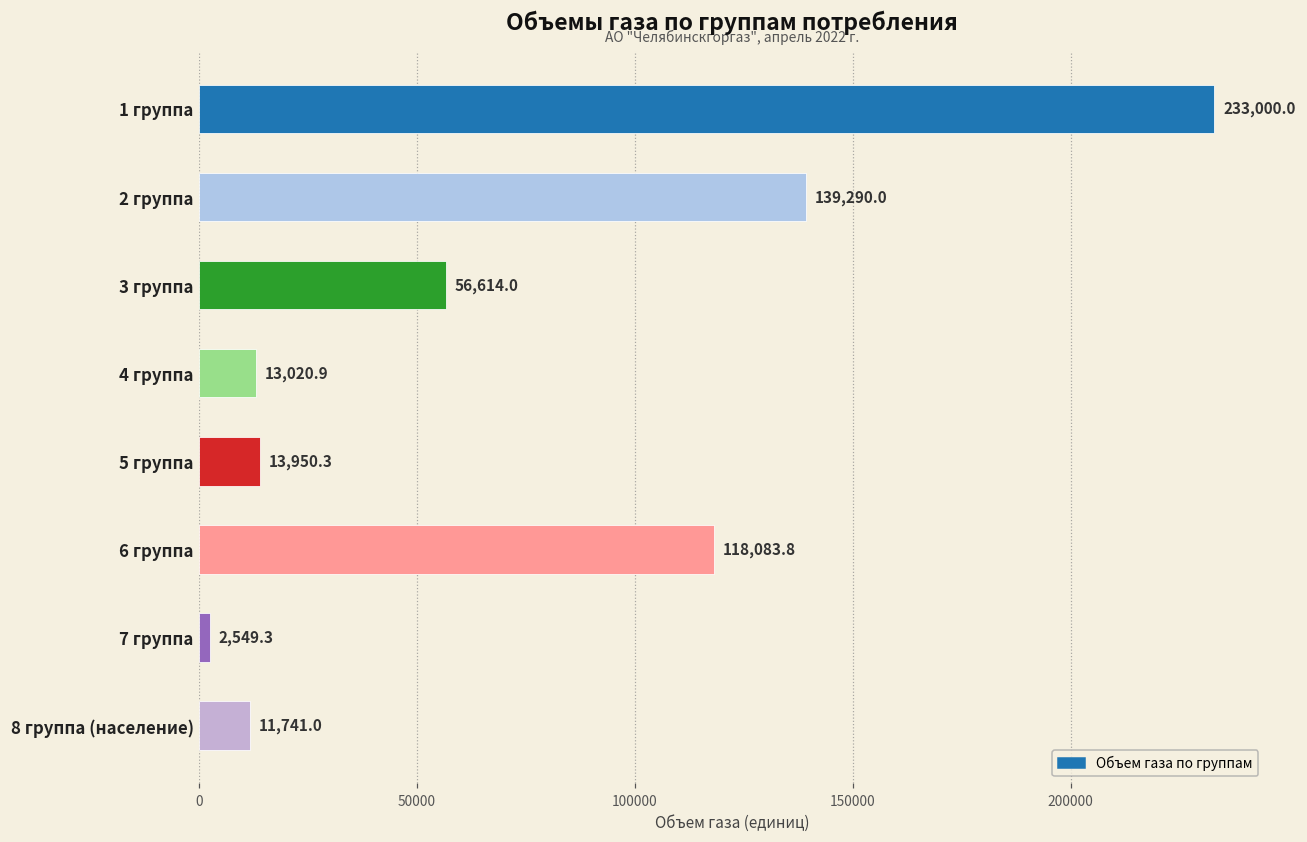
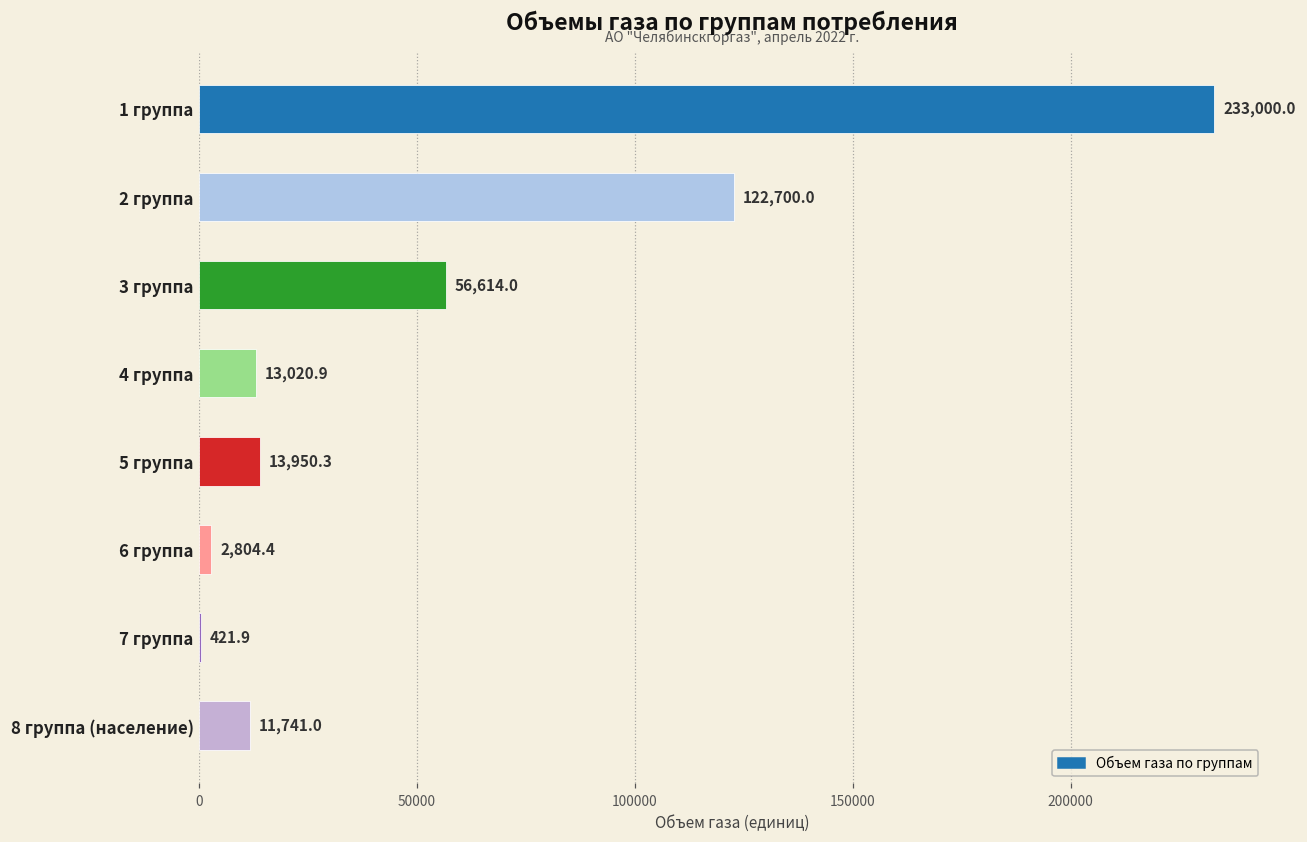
  {
    "1 группа": "233,000.0",
-   "2 группа": "139,290.0",
+   "2 группа": "122,700.0",
    "3 группа": "56,614.0",
    "4 группа": "13,020.9",
    "5 группа": "13,950.3",
-   "6 группа": "118,083.8",
-   "7 группа": "2,549.3",
+   "6 группа": "2,804.4",
+   "7 группа": "421.9",
    "8 группа (население)": "11,741.0"
  }
